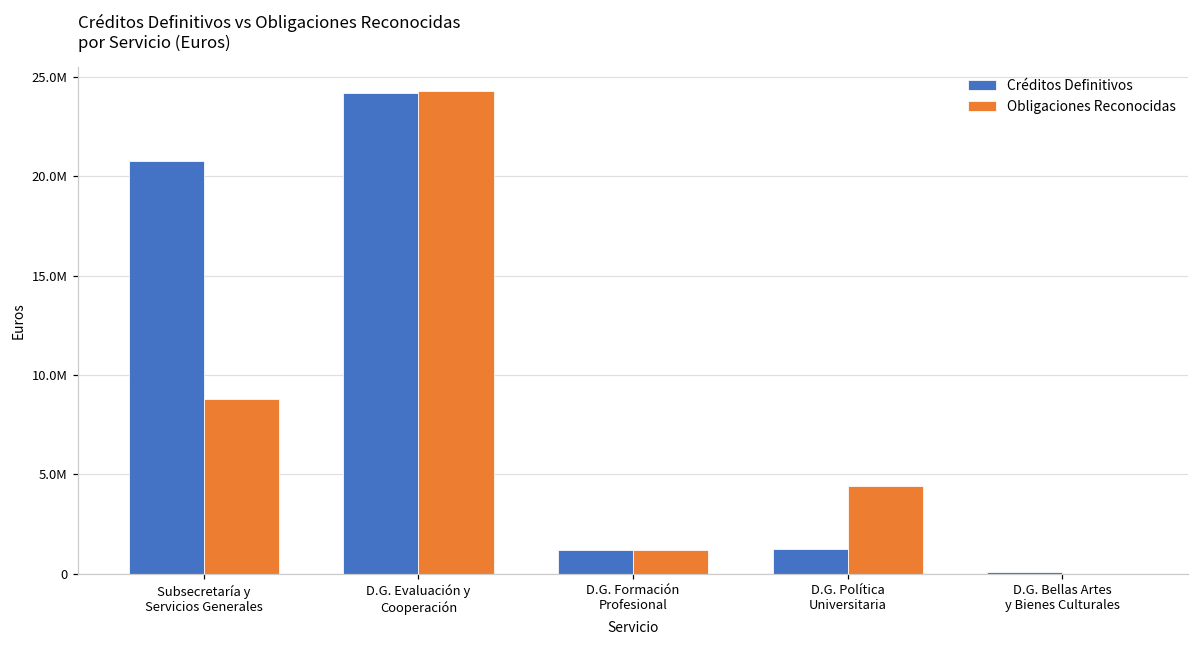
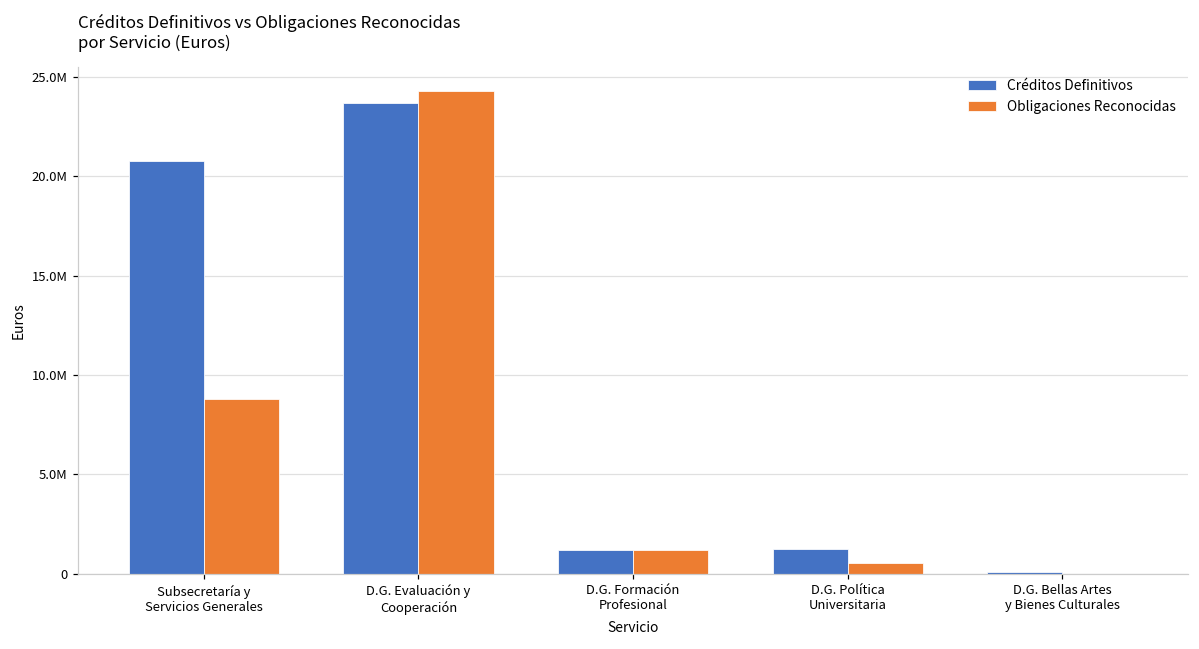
  {
    "Créditos Definitivos": {
      "Subsecretaría y Servicios Generales": 20800000,
-     "D.G. Evaluación y Cooperación": 24200000,
+     "D.G. Evaluación y Cooperación": 23700000,
      "D.G. Formación Profesional": 1200000,
      "D.G. Política Universitaria": 1300000
    },
    "Obligaciones Reconocidas": {
      "Subsecretaría y Servicios Generales": 8800000,
      "D.G. Evaluación y Cooperación": 24300000,
      "D.G. Formación Profesional": 1200000,
-     "D.G. Política Universitaria": 4400000,
+     "D.G. Política Universitaria": 600000,
      "D.G. Bellas Artes y Bienes Culturales": 0
    }
  }
